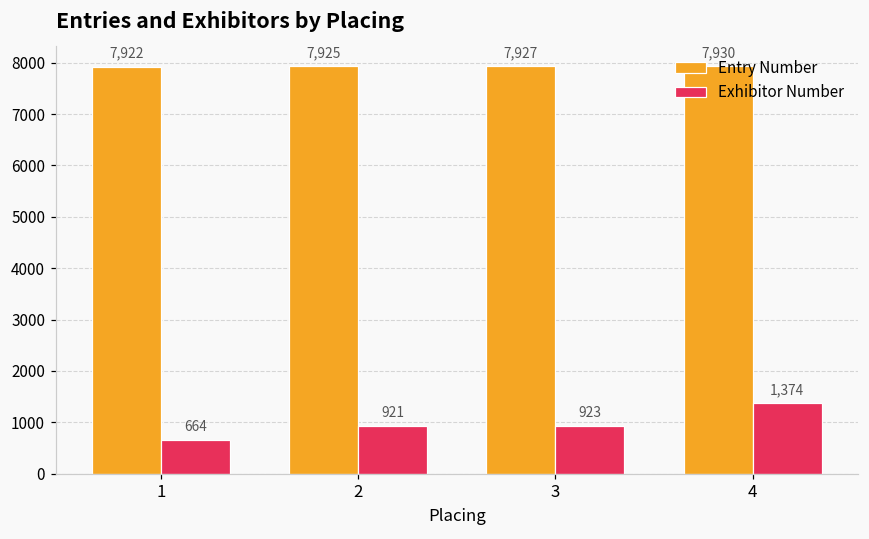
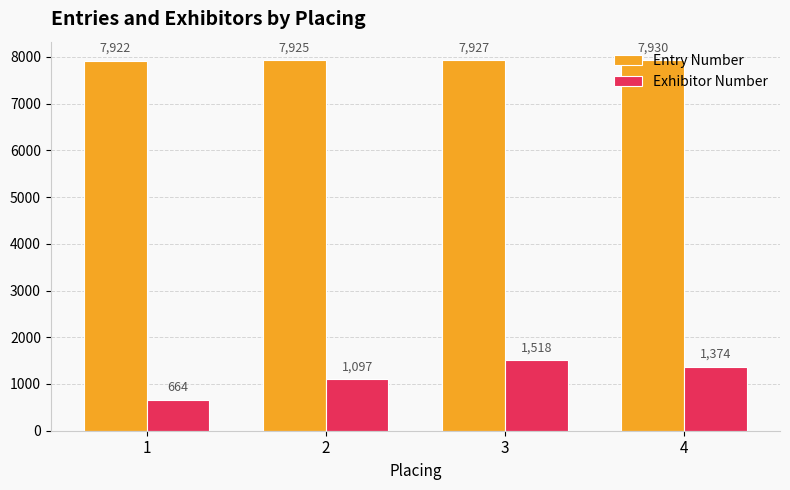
  {
    "Entry Number": {
      "1": "7,922",
      "2": "7,925",
      "3": "7,927",
      "4": "7,930"
    },
    "Exhibitor Number": {
      "1": "664",
-     "2": "921",
-     "3": "923",
+     "2": "1,097",
+     "3": "1,518",
      "4": "1,374"
    }
  }
